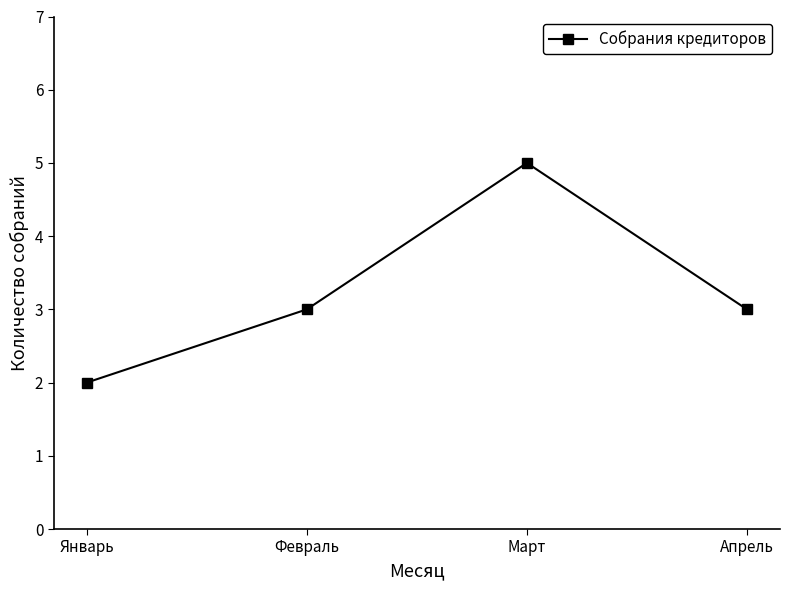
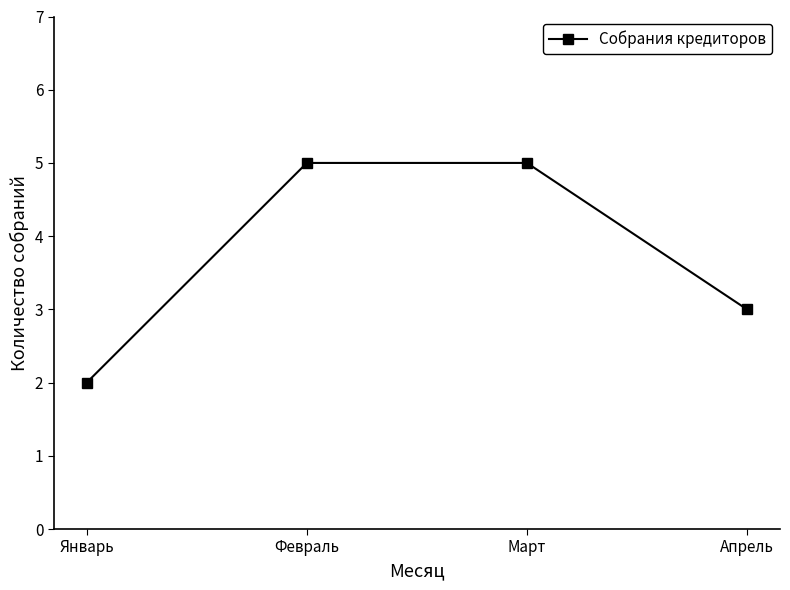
  {
    "Январь": 2,
-   "Февраль": 3,
+   "Февраль": 5,
    "Март": 5,
    "Апрель": 3
  }
